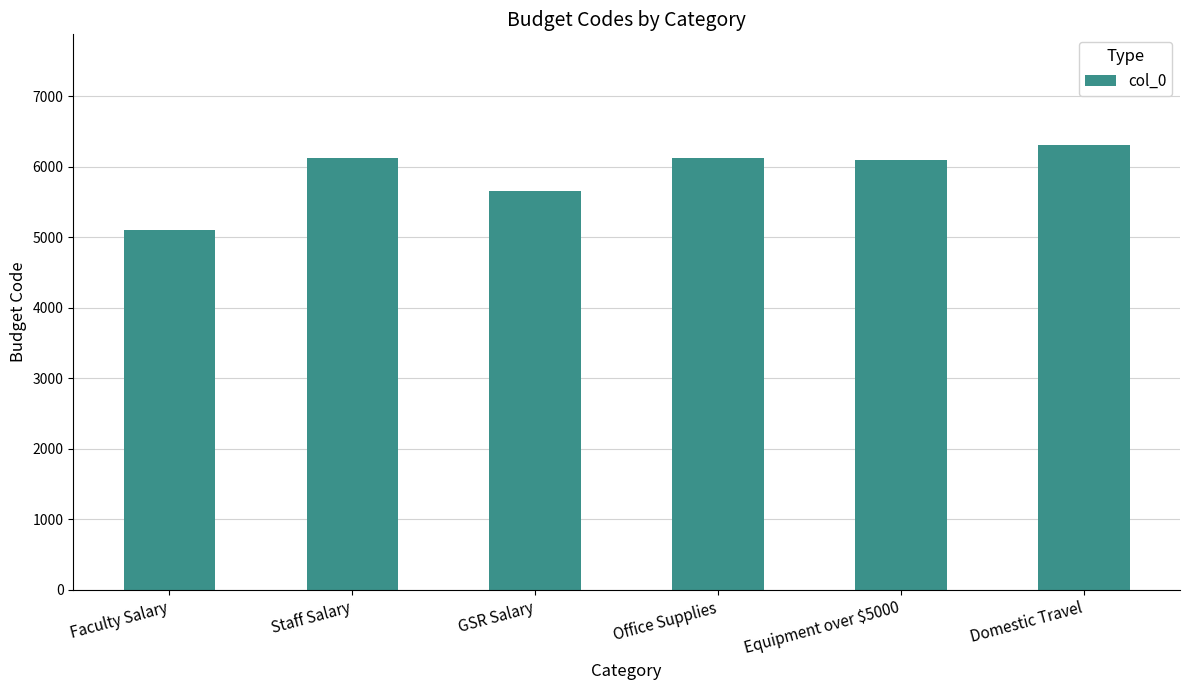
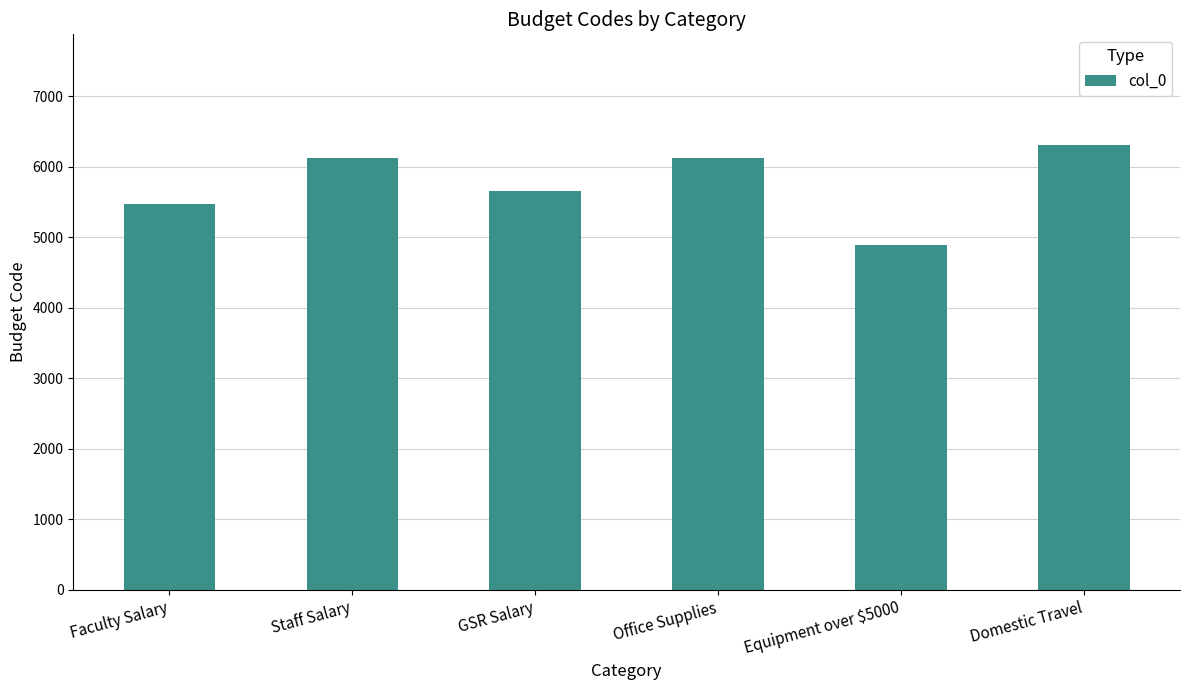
  {
-   "Faculty Salary": 5100,
+   "Faculty Salary": 5500,
    "Staff Salary": 6100,
    "GSR Salary": 5700,
    "Office Supplies": 6100,
-   "Equipment over $5000": 6100,
+   "Equipment over $5000": 4900,
    "Domestic Travel": 6300
  }
